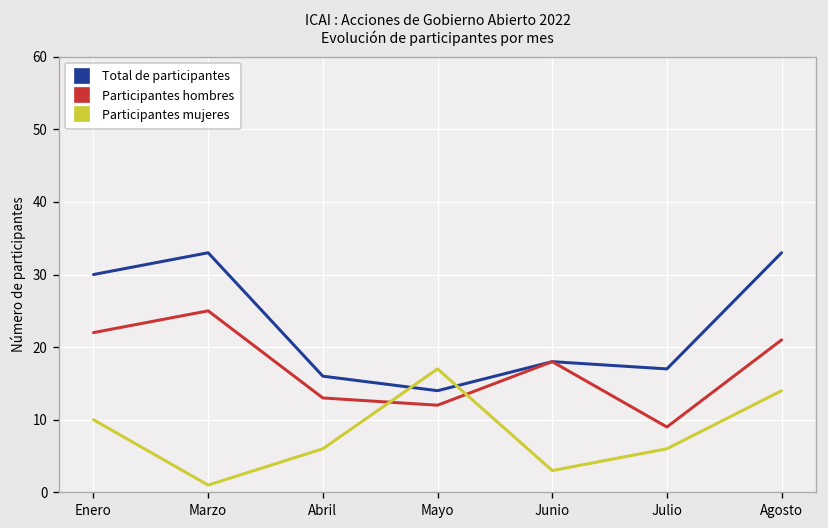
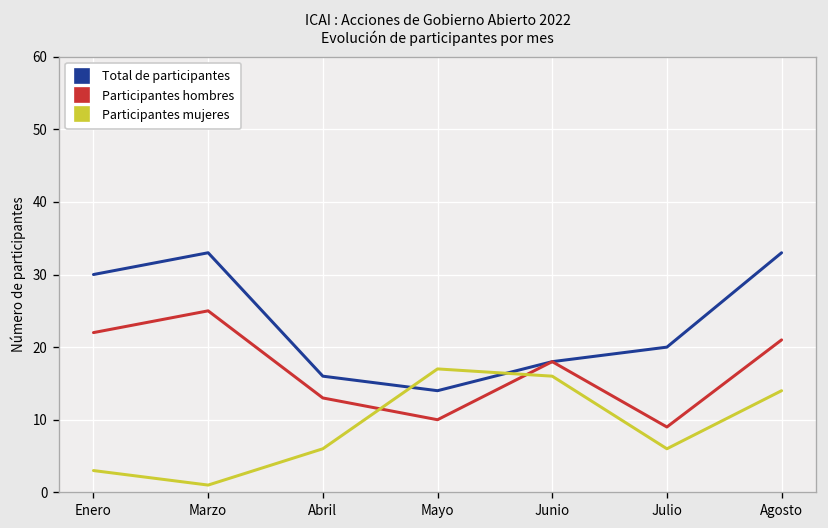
  {
    "Total de participantes": {
      "Enero": 30,
      "Marzo": 33,
      "Abril": 16,
      "Mayo": 14,
-     "Julio": 17,
+     "Julio": 20,
      "Agosto": 33
    },
    "Participantes hombres": {
      "Enero": 22,
      "Marzo": 25,
      "Abril": 13,
-     "Mayo": 12,
+     "Mayo": 10,
      "Julio": 9,
      "Agosto": 21
    },
    "Participantes mujeres": {
-     "Enero": 10,
+     "Enero": 3,
      "Marzo": 1,
      "Abril": 6,
      "Mayo": 17,
-     "Junio": 3,
+     "Junio": 16,
      "Julio": 6,
      "Agosto": 14
    }
  }
